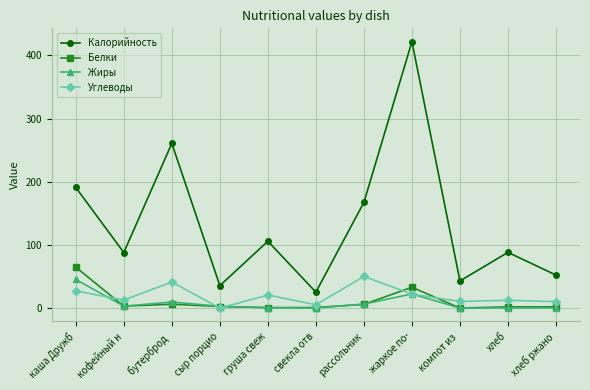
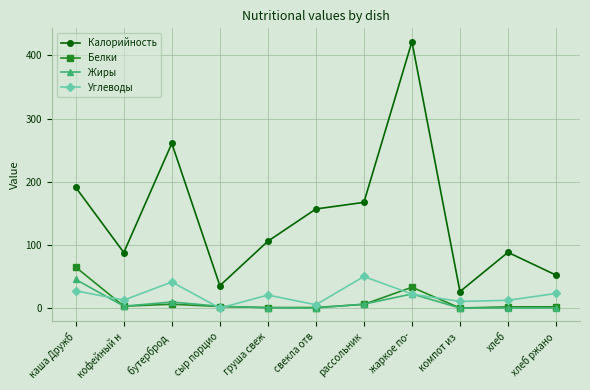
  {
    "Калорийность": {
      "каша Дружб": 190,
      "кофейный н": 90,
      "бутерброд": 260,
      "сыр порцио": 40,
      "груша свеж": 110,
-     "свекла отв": 30,
+     "свекла отв": 160,
      "рассольник": 170,
      "жаркое по-": 420,
-     "компот из": 40,
+     "компот из": 30,
      "хлеб": 90,
      "хлеб ржано": 50
    },
    "Белки": {
      "каша Дружб": 60,
      "жаркое по-": 30
    },
    "Жиры": {
      "каша Дружб": 50
    },
    "Углеводы": {
      "каша Дружб": 30,
      "кофейный н": 10,
      "бутерброд": 40,
      "груша свеж": 20,
      "свекла отв": 10,
      "рассольник": 50,
      "компот из": 10,
      "хлеб": 10,
-     "хлеб ржано": 10
+     "хлеб ржано": 20
    }
  }
